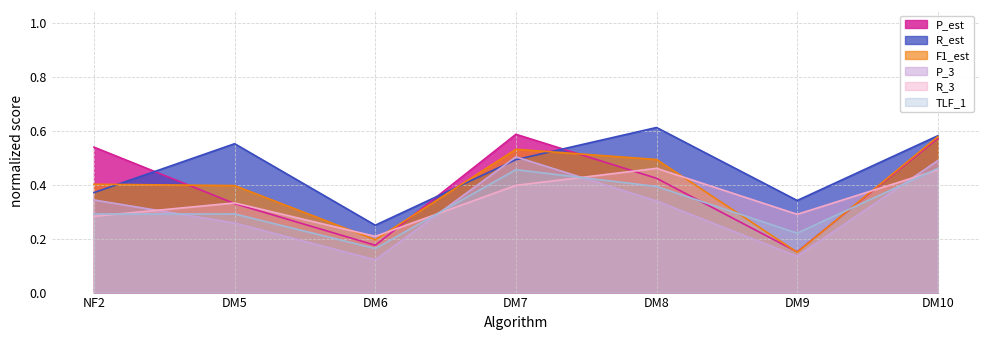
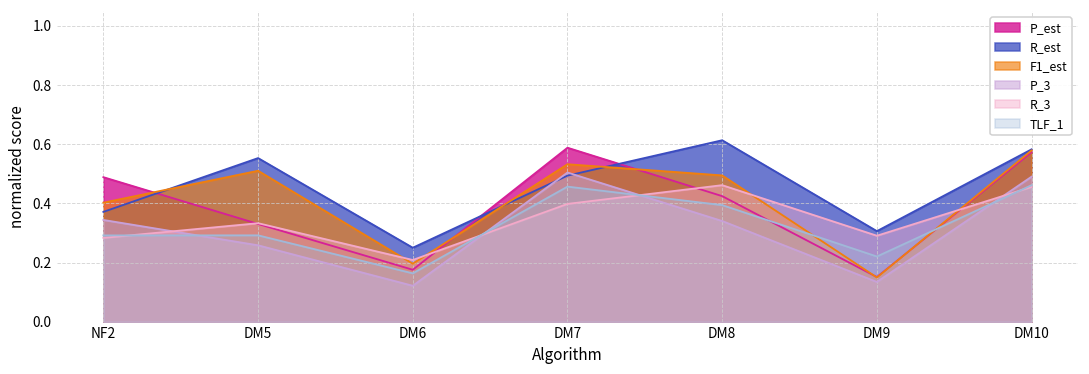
  {
    "P_est": {
-     "NF2": 0.54,
+     "NF2": 0.49,
      "DM6": 0.18,
      "DM7": 0.59,
      "DM8": 0.42
    },
    "R_est": {
      "NF2": 0.37,
      "DM5": 0.55,
      "DM6": 0.25,
      "DM7": 0.49,
      "DM8": 0.61,
-     "DM9": 0.34
+     "DM9": 0.31
    },
    "F1_est": {
      "NF2": 0.40,
-     "DM5": 0.40,
+     "DM5": 0.51,
      "DM6": 0.20,
      "DM7": 0.53,
      "DM8": 0.49
    }
  }
